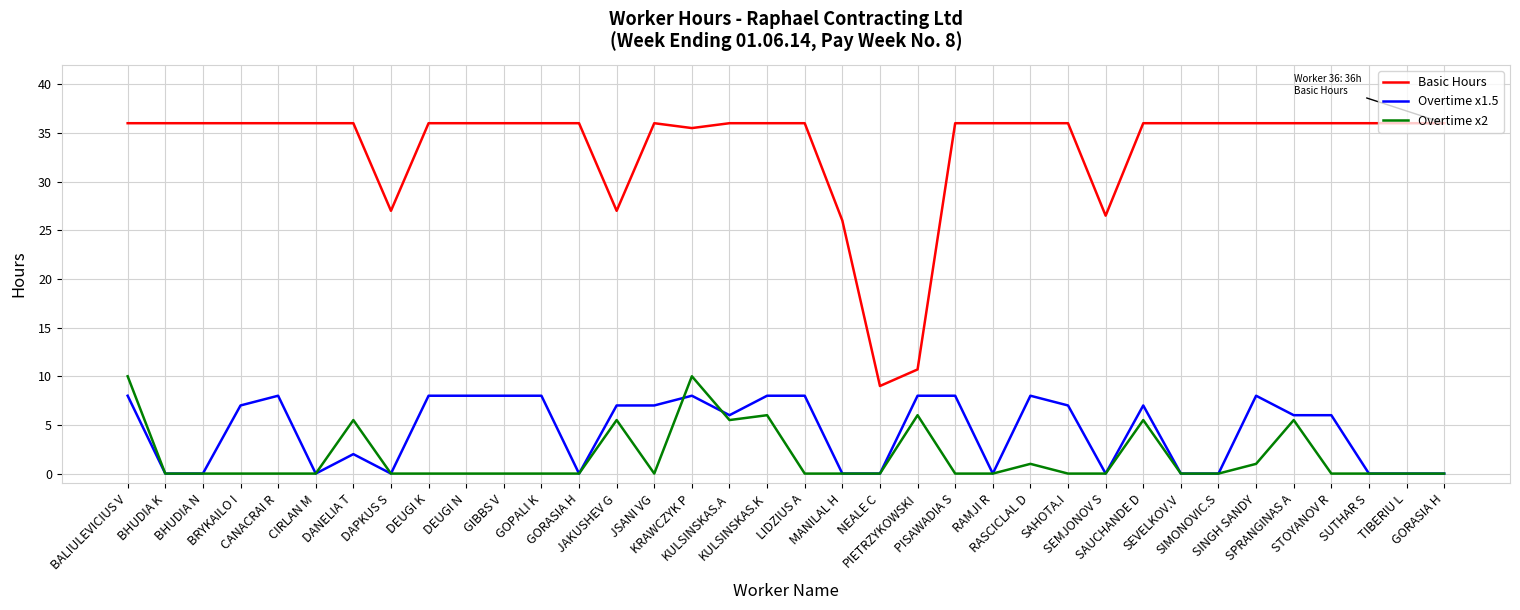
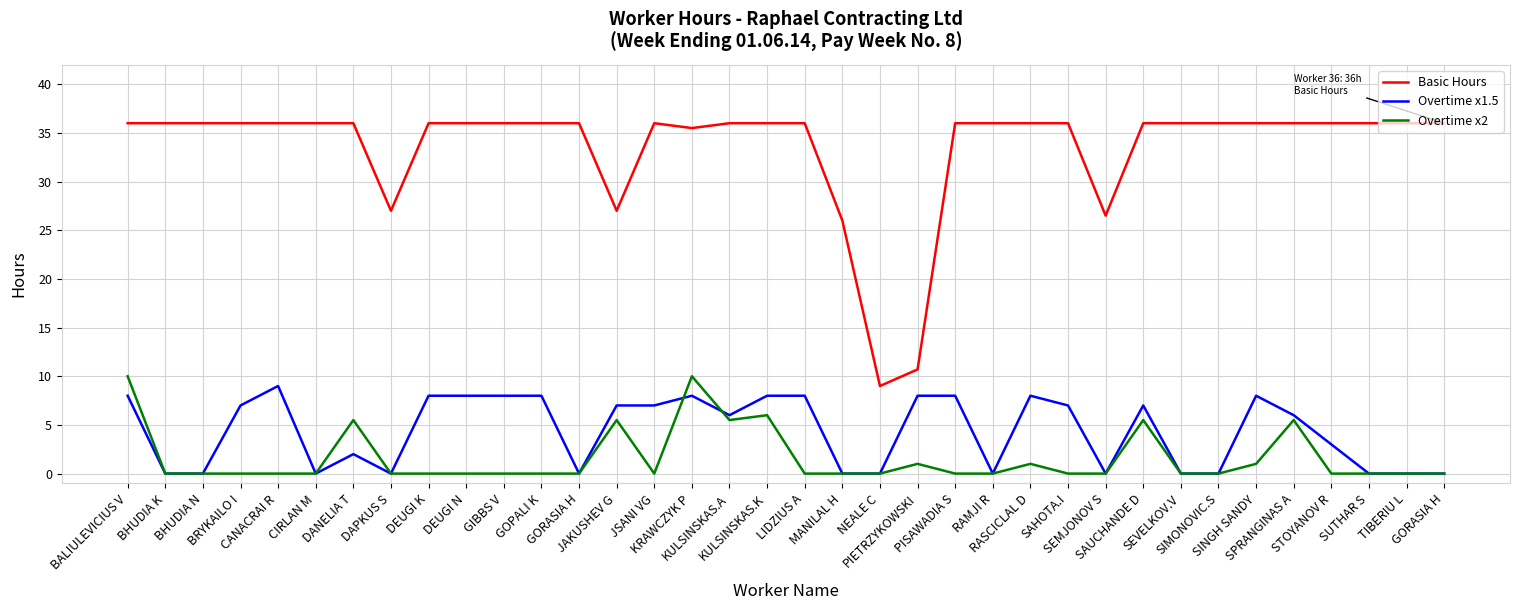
  {
    "Basic Hours": {
      "BALIULEVICIUS V": 36,
      "BHUDIA K": 36,
      "BHUDIA N": 36,
      "BRYKAILO I": 36,
      "CANACRAI R": 36,
      "CIRLAN M": 36,
      "DANELIA T": 36,
      "DAPKUS S": 27,
      "DEUGI K": 36,
      "DEUGI N": 36,
      "GIBBS V": 36,
      "GOPALI K": 36,
      "JAKUSHEV G": 27,
      "JSANI VG": 36,
      "KRAWCZYK P": 36,
      "KULSINSKAS.A": 36,
      "KULSINSKAS.K": 36,
      "LIDZIUS A": 36,
      "MANILAL H": 26,
      "NEALE C": 9,
      "PIETRZYKOWSKI": 11,
      "PISAWADIA S": 36,
      "RAMJI R": 36,
      "RASCICLAL D": 36,
      "SAHOTA.I": 36,
      "SEMJONOV S": 27,
      "SAUCHANDE D": 36,
      "SEVELKOV.V": 36,
      "SIMONOVIC.S": 36,
      "SINGH SANDY": 36
    },
    "Overtime x1.5": {
      "BALIULEVICIUS V": 8,
      "BRYKAILO I": 7,
-     "CANACRAI R": 8,
+     "CANACRAI R": 9,
      "DANELIA T": 2,
      "DEUGI K": 8,
      "DEUGI N": 8,
      "GIBBS V": 8,
      "GOPALI K": 8,
      "JAKUSHEV G": 7,
      "JSANI VG": 7,
      "KRAWCZYK P": 8,
      "KULSINSKAS.A": 6,
      "KULSINSKAS.K": 8,
      "LIDZIUS A": 8,
      "PIETRZYKOWSKI": 8,
      "PISAWADIA S": 8,
      "RASCICLAL D": 8,
      "SAHOTA.I": 7,
      "SAUCHANDE D": 7,
      "SINGH SANDY": 8,
      "SPRANGINAS A": 6,
-     "STOYANOV R": 6
+     "STOYANOV R": 3
    },
    "Overtime x2": {
      "BALIULEVICIUS V": 10,
      "BRYKAILO I": 0,
      "CANACRAI R": 0,
      "DANELIA T": 6,
      "DEUGI K": 0,
      "DEUGI N": 0,
      "GIBBS V": 0,
      "GOPALI K": 0,
      "JAKUSHEV G": 6,
      "JSANI VG": 0,
      "KRAWCZYK P": 10,
      "KULSINSKAS.A": 6,
      "KULSINSKAS.K": 6,
      "LIDZIUS A": 0,
-     "PIETRZYKOWSKI": 6,
+     "PIETRZYKOWSKI": 1,
      "PISAWADIA S": 0,
      "RASCICLAL D": 1,
      "SAHOTA.I": 0,
      "SAUCHANDE D": 6,
      "SINGH SANDY": 1,
      "SPRANGINAS A": 6,
      "STOYANOV R": 0
    }
  }
